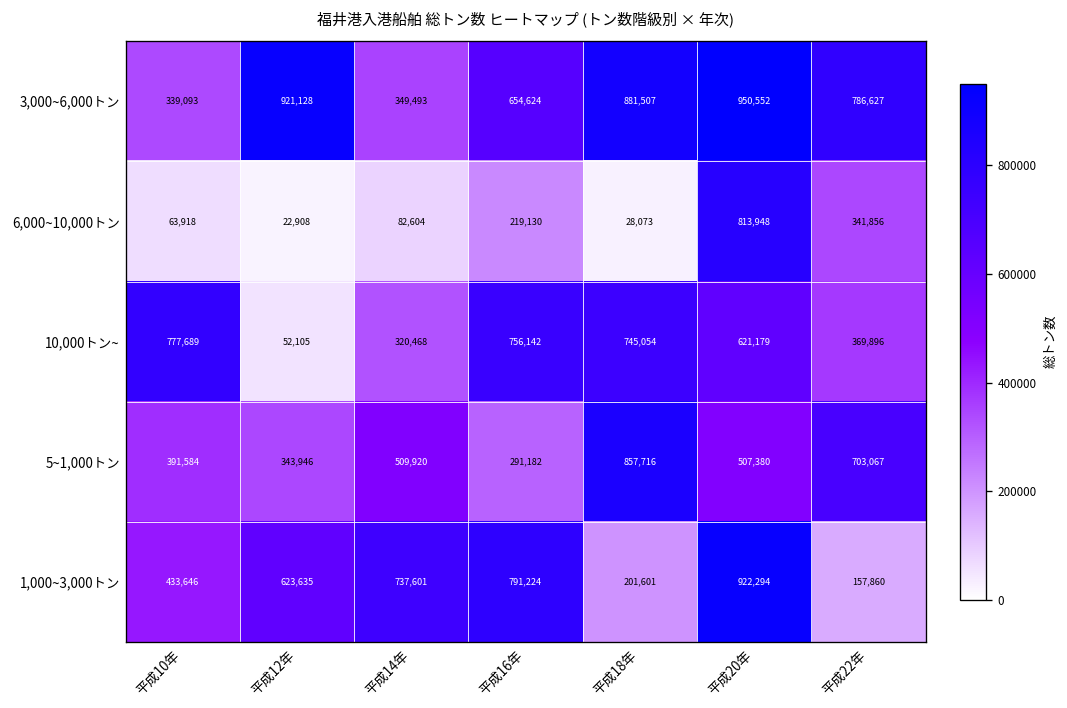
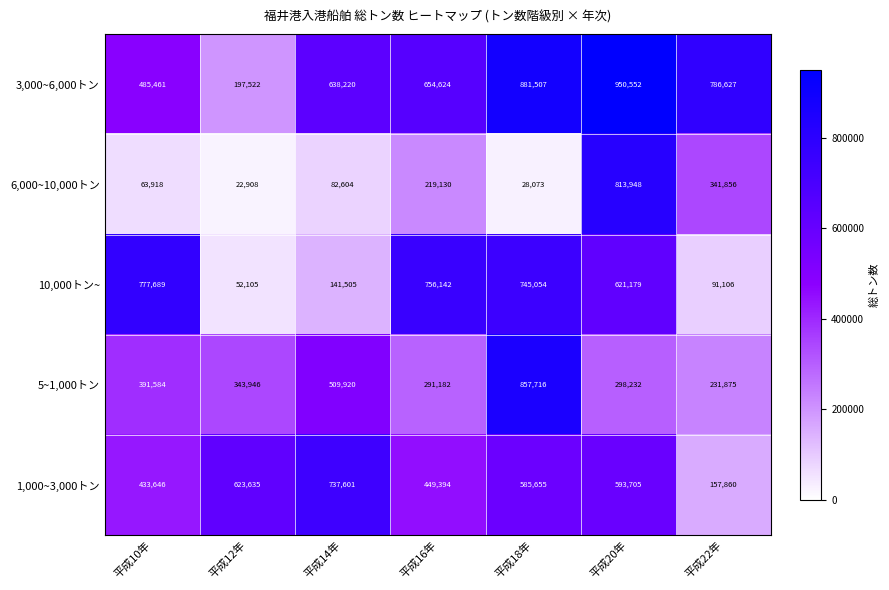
  {
    "3,000~6,000トン": {
-     "平成10年": "339,093",
-     "平成12年": "921,128",
-     "平成14年": "349,493",
+     "平成10年": "485,461",
+     "平成12年": "197,522",
+     "平成14年": "638,220",
      "平成16年": "654,624",
      "平成18年": "881,507",
      "平成20年": "950,552",
      "平成22年": "786,627"
    },
    "6,000~10,000トン": {
      "平成10年": "63,918",
      "平成12年": "22,908",
      "平成14年": "82,604",
      "平成16年": "219,130",
      "平成18年": "28,073",
      "平成20年": "813,948",
      "平成22年": "341,856"
    },
    "10,000トン~": {
      "平成10年": "777,689",
      "平成12年": "52,105",
-     "平成14年": "320,468",
+     "平成14年": "141,505",
      "平成16年": "756,142",
      "平成18年": "745,054",
      "平成20年": "621,179",
-     "平成22年": "369,896"
+     "平成22年": "91,106"
    },
    "5~1,000トン": {
      "平成10年": "391,584",
      "平成12年": "343,946",
      "平成14年": "509,920",
      "平成16年": "291,182",
      "平成18年": "857,716",
-     "平成20年": "507,380",
-     "平成22年": "703,067"
+     "平成20年": "298,232",
+     "平成22年": "231,875"
    },
    "1,000~3,000トン": {
      "平成10年": "433,646",
      "平成12年": "623,635",
      "平成14年": "737,601",
-     "平成16年": "791,224",
-     "平成18年": "201,601",
-     "平成20年": "922,294",
+     "平成16年": "449,394",
+     "平成18年": "585,655",
+     "平成20年": "593,705",
      "平成22年": "157,860"
    }
  }
